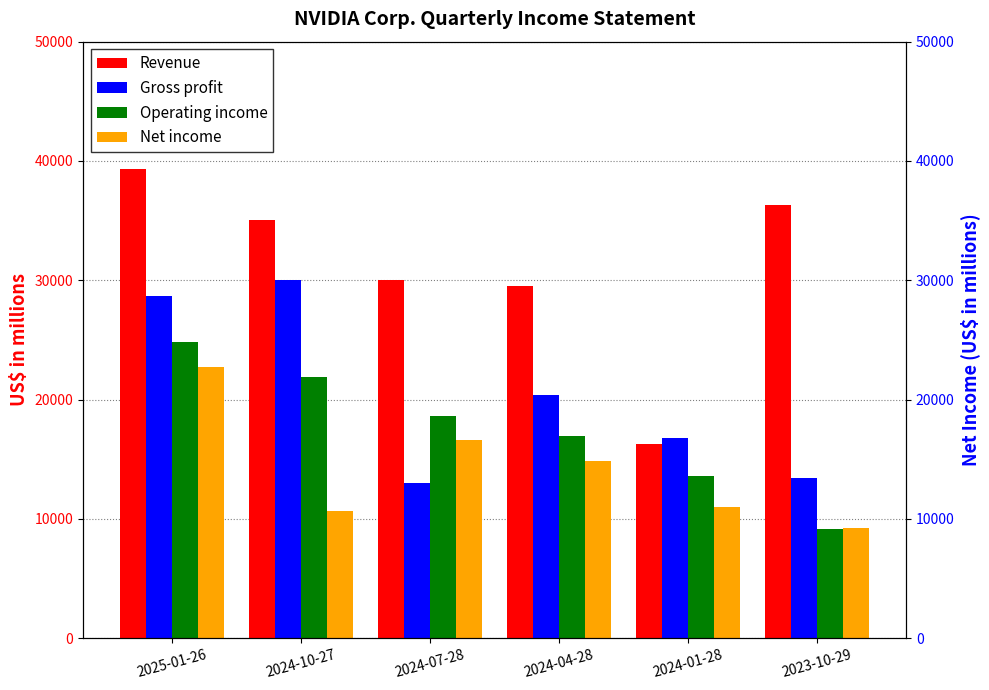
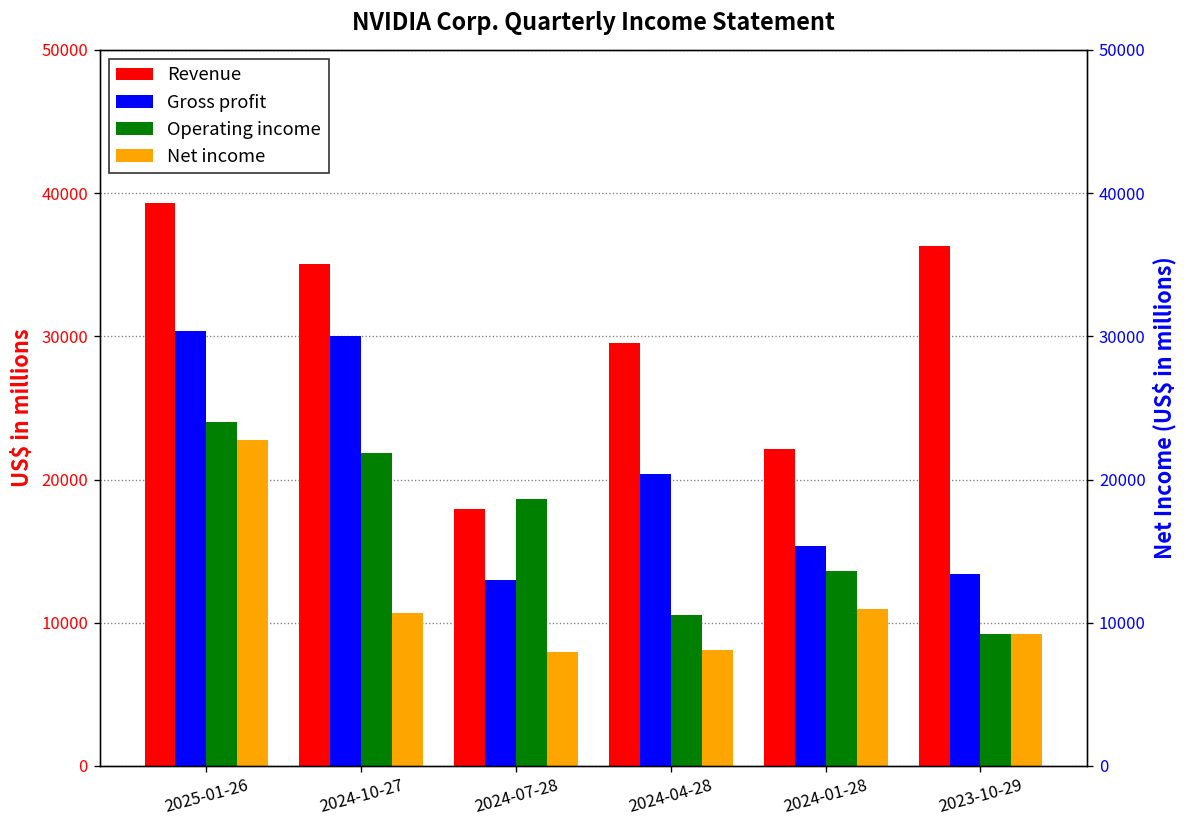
  {
    "Revenue": {
      "2025-01-26": 39300,
      "2024-10-27": 35100,
-     "2024-07-28": 30000,
+     "2024-07-28": 18000,
      "2024-04-28": 29600,
-     "2024-01-28": 16300,
+     "2024-01-28": 22100,
      "2023-10-29": 36300
    },
    "Gross profit": {
-     "2025-01-26": 28700,
+     "2025-01-26": 30400,
      "2024-10-27": 30000,
      "2024-07-28": 13000,
      "2024-04-28": 20400,
-     "2024-01-28": 16800,
+     "2024-01-28": 15400,
      "2023-10-29": 13400
    },
    "Operating income": {
-     "2025-01-26": 24800,
+     "2025-01-26": 24000,
      "2024-10-27": 21900,
      "2024-07-28": 18600,
-     "2024-04-28": 16900,
+     "2024-04-28": 10600,
      "2024-01-28": 13600,
      "2023-10-29": 9200
    },
    "Net income": {
      "2025-01-26": 22800,
      "2024-10-27": 10700,
-     "2024-07-28": 16600,
-     "2024-04-28": 14900,
+     "2024-07-28": 8000,
+     "2024-04-28": 8100,
      "2024-01-28": 11000,
      "2023-10-29": 9200
    }
  }
